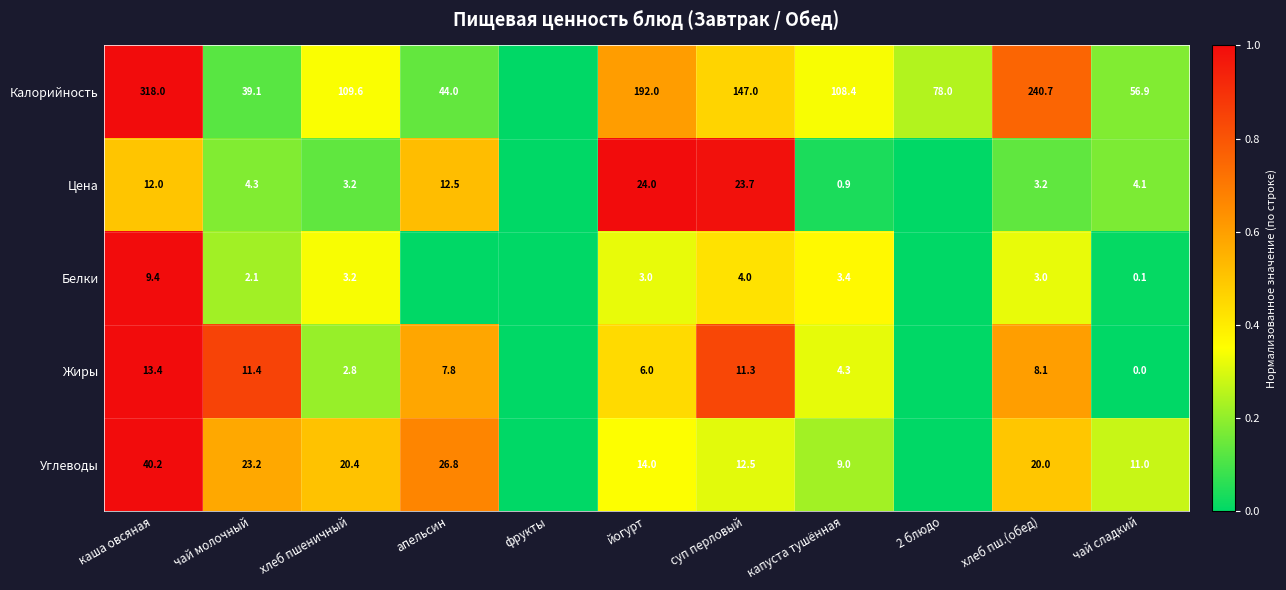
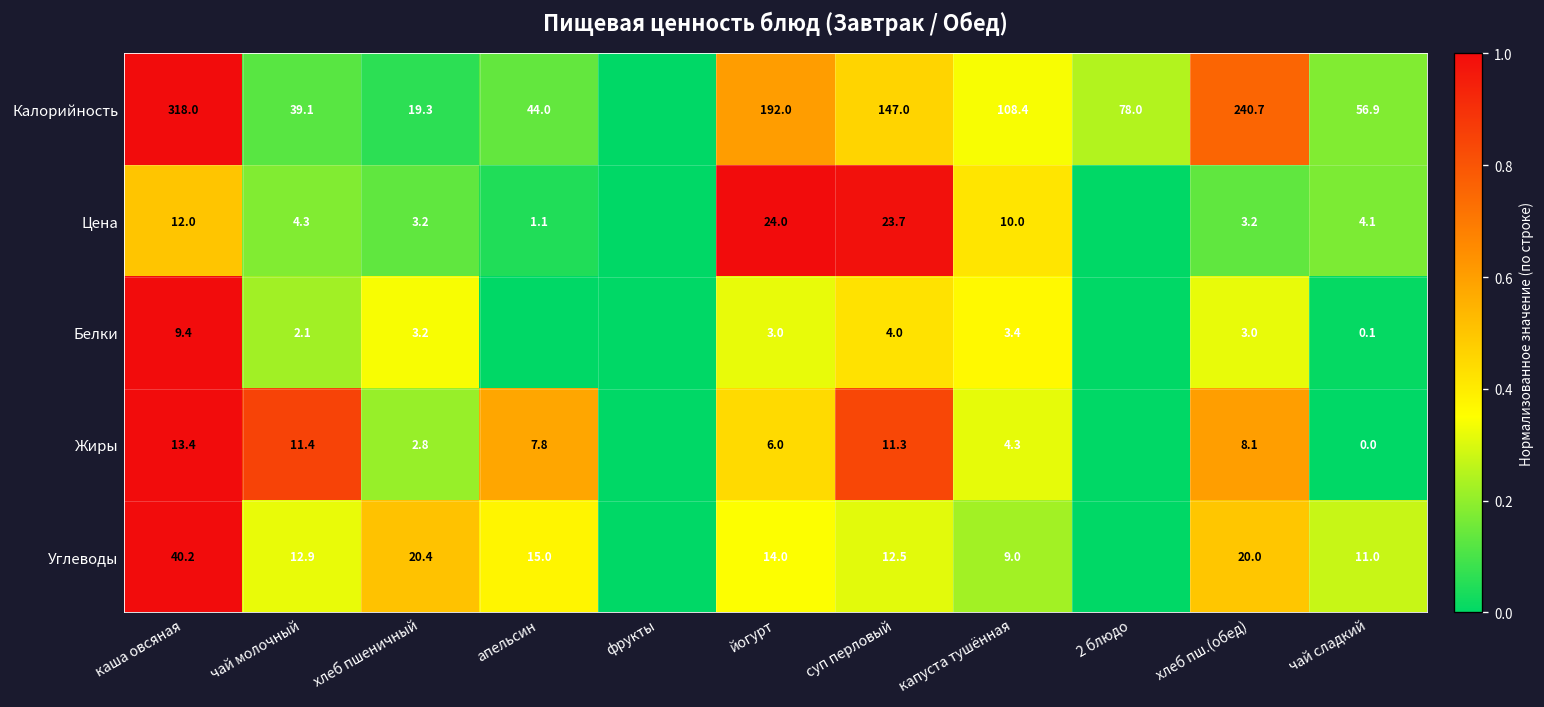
  {
    "Калорийность": {
      "каша овсяная": 318.0,
      "чай молочный": 39.1,
-     "хлеб пшеничный": 109.6,
+     "хлеб пшеничный": 19.3,
      "апельсин": 44.0,
      "йогурт": 192.0,
      "суп перловый": 147.0,
      "капуста тушённая": 108.4,
      "2 блюдо": 78.0,
      "хлеб пш.(обед)": 240.7,
      "чай сладкий": 56.9
    },
    "Цена": {
      "каша овсяная": 12.0,
      "чай молочный": 4.3,
      "хлеб пшеничный": 3.2,
-     "апельсин": 12.5,
+     "апельсин": 1.1,
      "йогурт": 24.0,
      "суп перловый": 23.7,
-     "капуста тушённая": 0.9,
+     "капуста тушённая": 10.0,
      "хлеб пш.(обед)": 3.2,
      "чай сладкий": 4.1
    },
    "Белки": {
      "каша овсяная": 9.4,
      "чай молочный": 2.1,
      "хлеб пшеничный": 3.2,
      "йогурт": 3.0,
      "суп перловый": 4.0,
      "капуста тушённая": 3.4,
      "хлеб пш.(обед)": 3.0,
      "чай сладкий": 0.1
    },
    "Жиры": {
      "каша овсяная": 13.4,
      "чай молочный": 11.4,
      "хлеб пшеничный": 2.8,
      "апельсин": 7.8,
      "йогурт": 6.0,
      "суп перловый": 11.3,
      "капуста тушённая": 4.3,
      "хлеб пш.(обед)": 8.1,
      "чай сладкий": 0.0
    },
    "Углеводы": {
      "каша овсяная": 40.2,
-     "чай молочный": 23.2,
+     "чай молочный": 12.9,
      "хлеб пшеничный": 20.4,
-     "апельсин": 26.8,
+     "апельсин": 15.0,
      "йогурт": 14.0,
      "суп перловый": 12.5,
      "капуста тушённая": 9.0,
      "хлеб пш.(обед)": 20.0,
      "чай сладкий": 11.0
    }
  }
